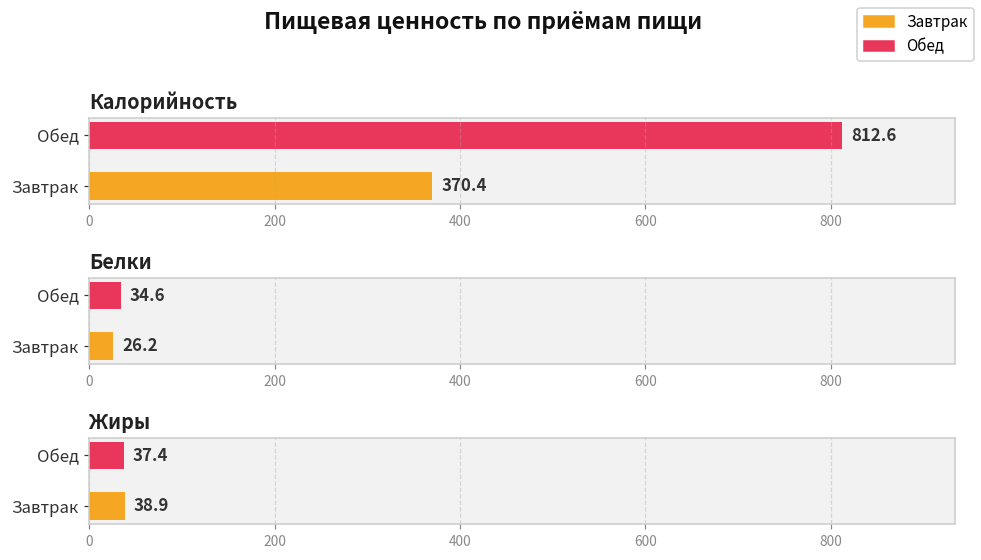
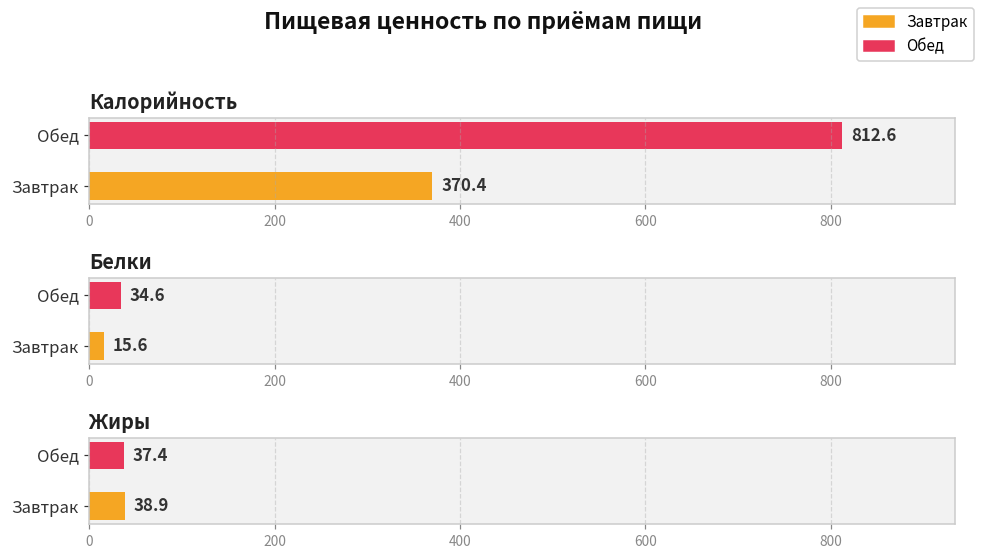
  {
    "Калорийность": {
      "Обед": 812.6,
      "Завтрак": 370.4
    },
    "Белки": {
      "Обед": 34.6,
-     "Завтрак": 26.2
+     "Завтрак": 15.6
    },
    "Жиры": {
      "Обед": 37.4,
      "Завтрак": 38.9
    }
  }
